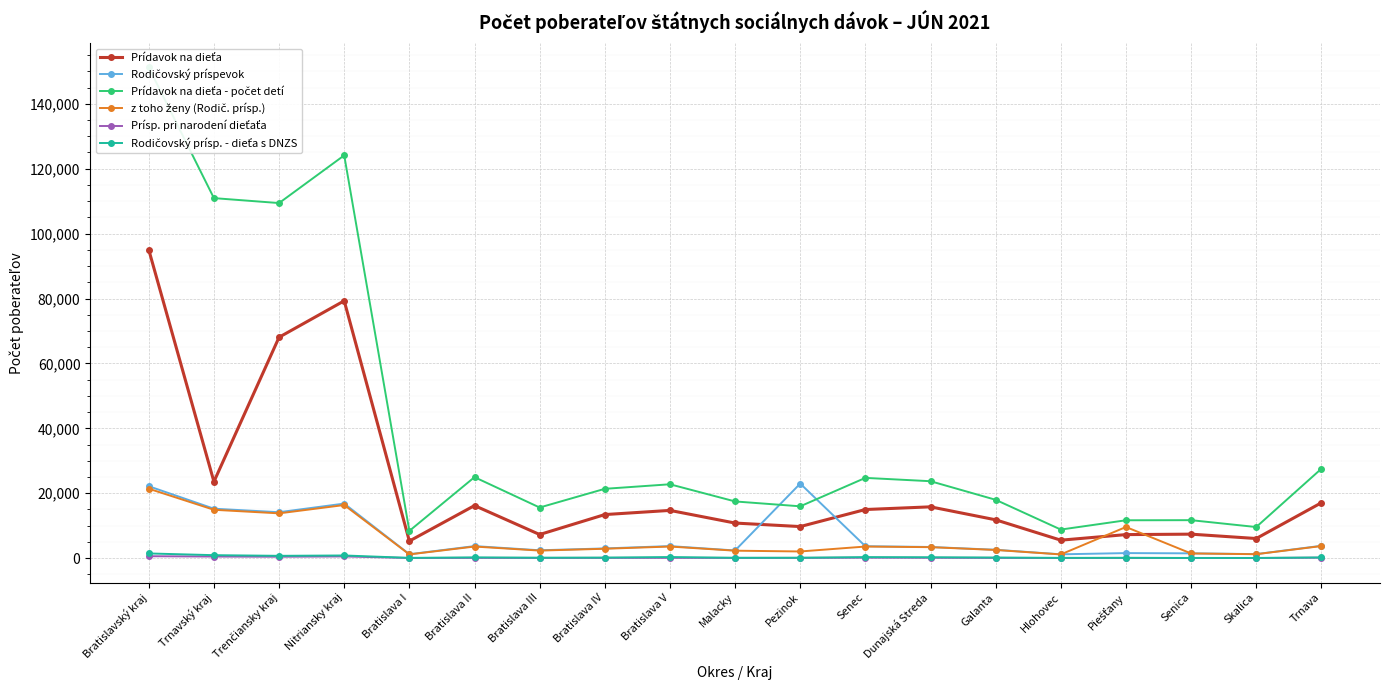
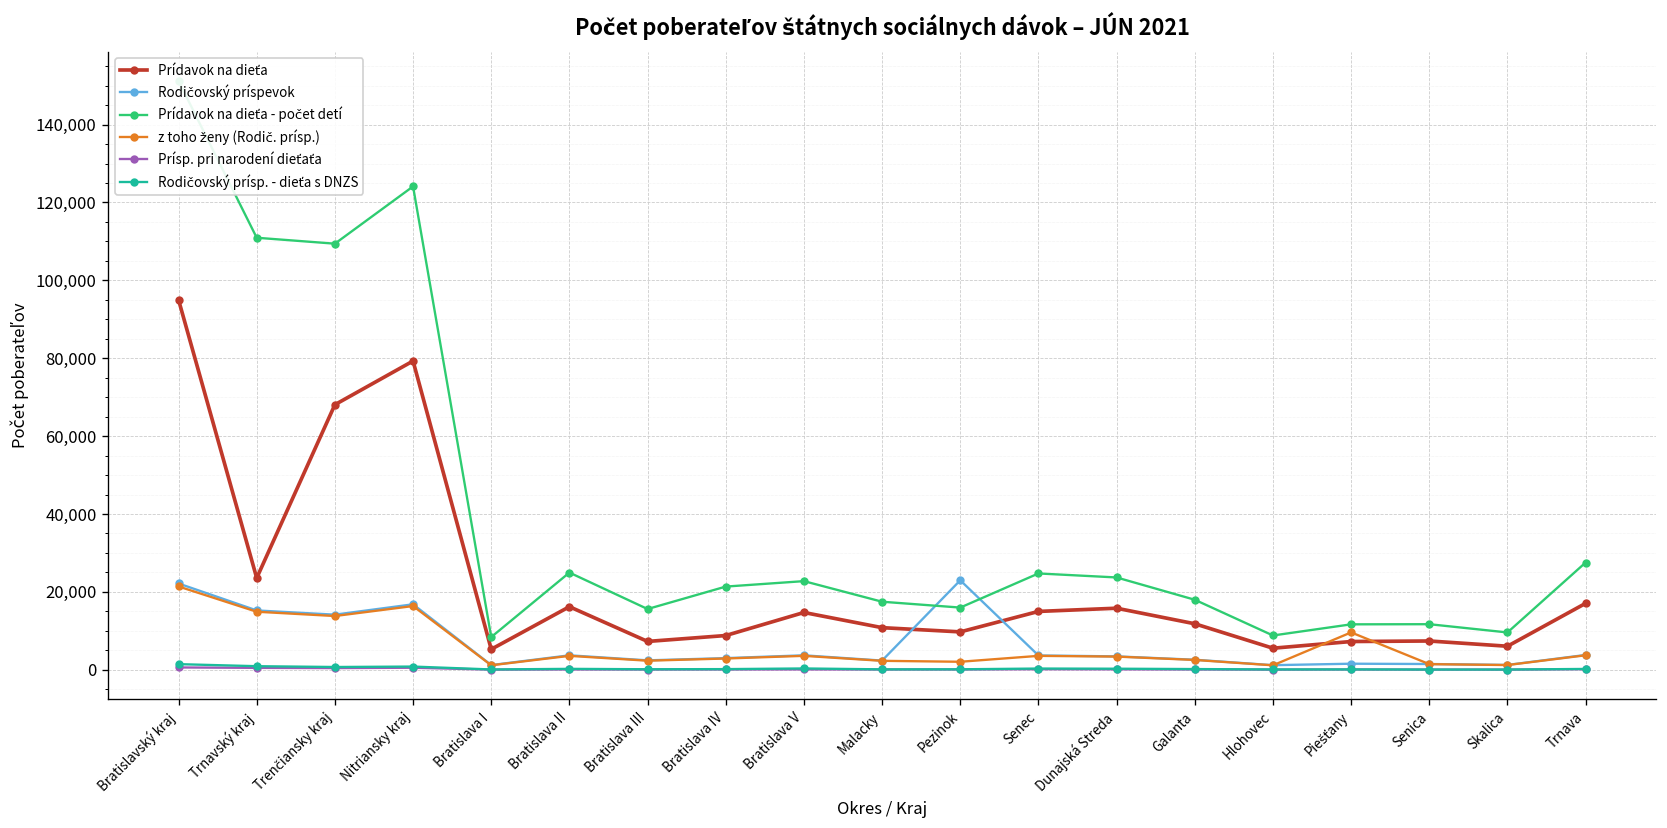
  {
    "Prídavok na dieťa": {
      "Bratislavský kraj": "95,000",
      "Trnavský kraj": "24,000",
      "Trenčiansky kraj": "68,000",
      "Nitriansky kraj": "79,000",
      "Bratislava I": "5,000",
      "Bratislava II": "16,000",
      "Bratislava III": "7,000",
-     "Bratislava IV": "13,000",
+     "Bratislava IV": "9,000",
      "Bratislava V": "15,000",
      "Malacky": "11,000",
      "Pezinok": "10,000",
      "Senec": "15,000",
      "Dunajská Streda": "16,000",
      "Galanta": "12,000",
      "Hlohovec": "6,000",
      "Piešťany": "7,000",
      "Senica": "7,000",
      "Skalica": "6,000",
      "Trnava": "17,000"
    },
    "Rodičovský príspevok": {
      "Pezinok": "23,000",
      "Piešťany": "2,000"
    },
    "z toho ženy (Rodič. prísp.)": {
      "Pezinok": "2,000",
      "Piešťany": "10,000"
    },
    "Prísp. pri narodení dieťaťa": {
      "Bratislavský kraj": "1,000"
    }
  }
